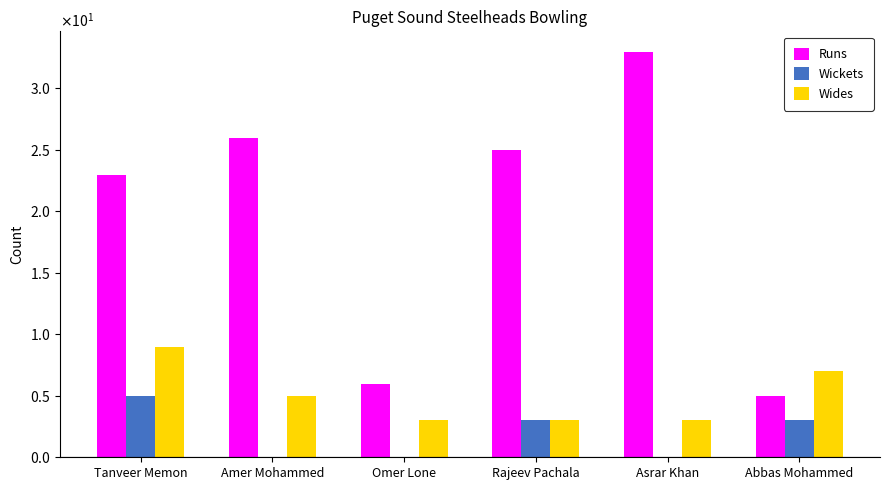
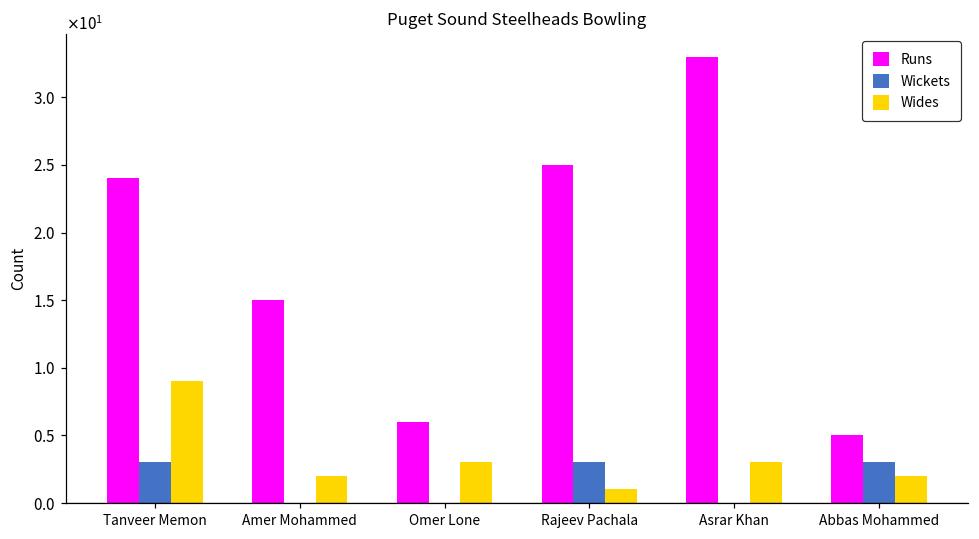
  {
    "Runs": {
-     "Tanveer Memon": 23,
-     "Amer Mohammed": 26,
+     "Tanveer Memon": 24,
+     "Amer Mohammed": 15,
      "Omer Lone": 6,
      "Rajeev Pachala": 25,
      "Asrar Khan": 33,
      "Abbas Mohammed": 5
    },
    "Wickets": {
-     "Tanveer Memon": 5,
+     "Tanveer Memon": 3,
      "Amer Mohammed": 0,
      "Omer Lone": 0,
      "Rajeev Pachala": 3,
      "Asrar Khan": 0,
      "Abbas Mohammed": 3
    },
    "Wides": {
      "Tanveer Memon": 9,
-     "Amer Mohammed": 5,
+     "Amer Mohammed": 2,
      "Omer Lone": 3,
-     "Rajeev Pachala": 3,
+     "Rajeev Pachala": 1,
      "Asrar Khan": 3,
-     "Abbas Mohammed": 7
+     "Abbas Mohammed": 2
    }
  }
